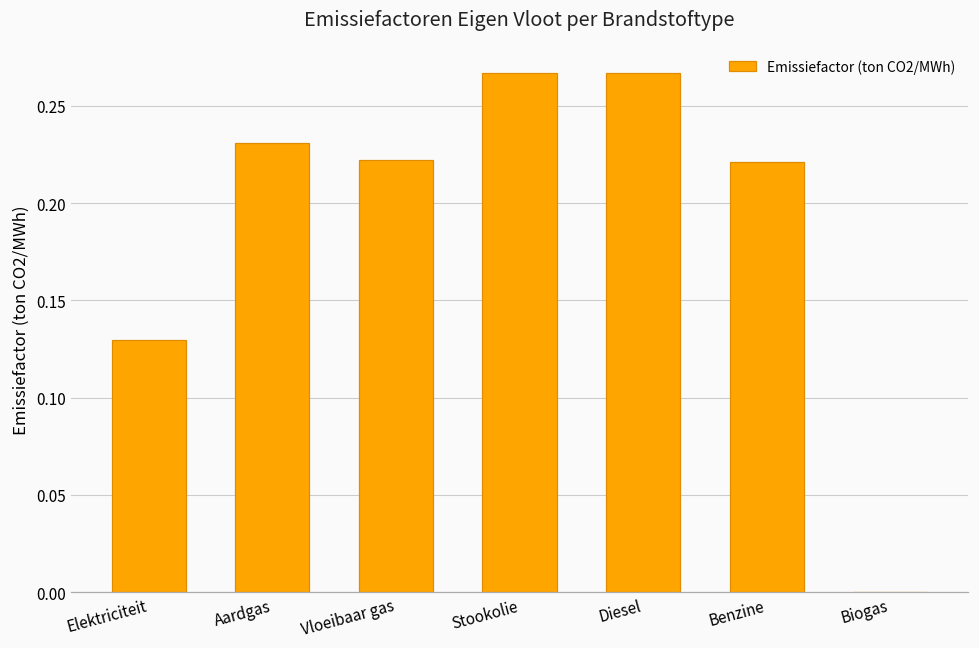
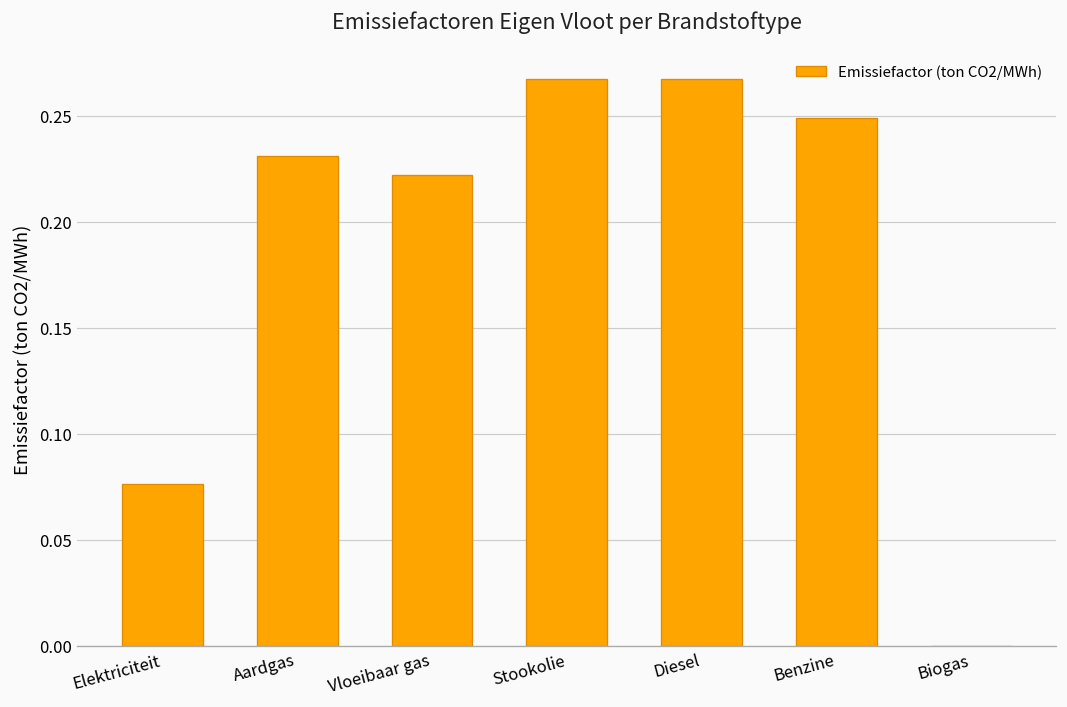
  {
-   "Elektriciteit": 0.129,
+   "Elektriciteit": 0.077,
    "Aardgas": 0.231,
    "Vloeibaar gas": 0.222,
    "Stookolie": 0.267,
    "Diesel": 0.267,
-   "Benzine": 0.221,
+   "Benzine": 0.249,
    "Biogas": 0.000
  }
